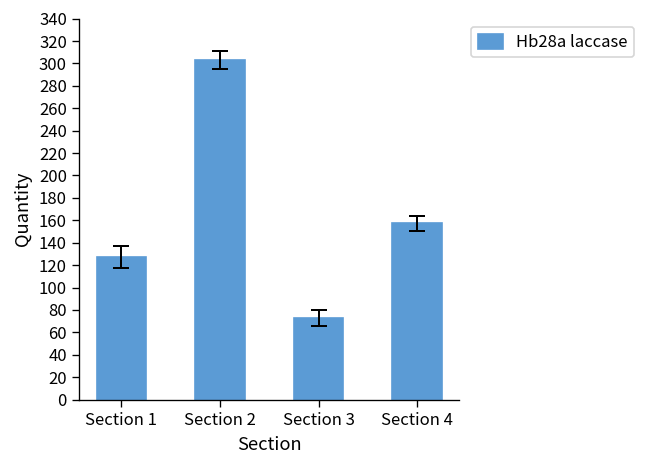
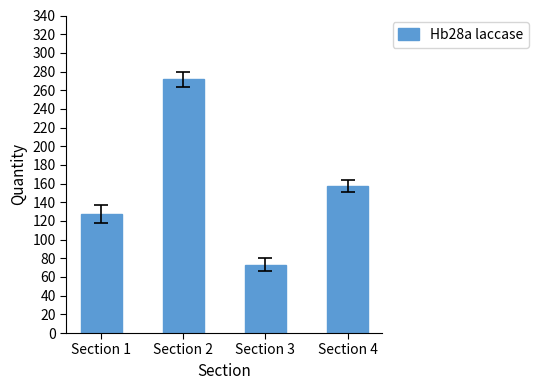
  {
    "Hb28a laccase": {
      "Section 1": 130,
-     "Section 2": 300,
+     "Section 2": 270,
      "Section 3": 70,
      "Section 4": 160
    }
  }
